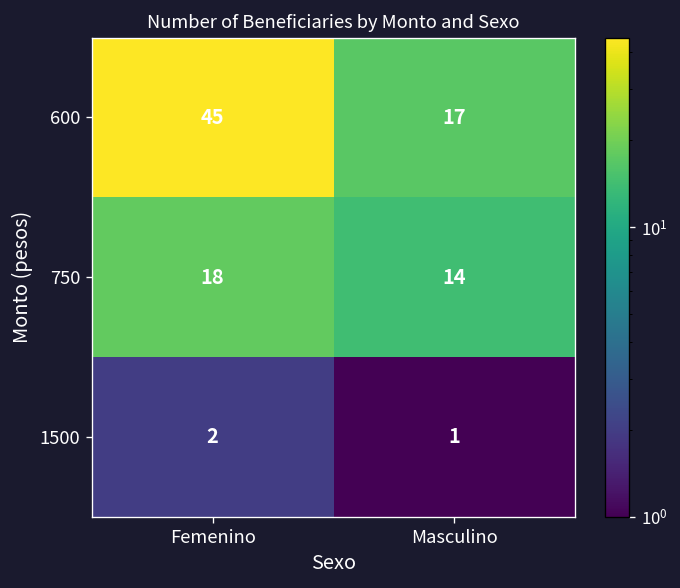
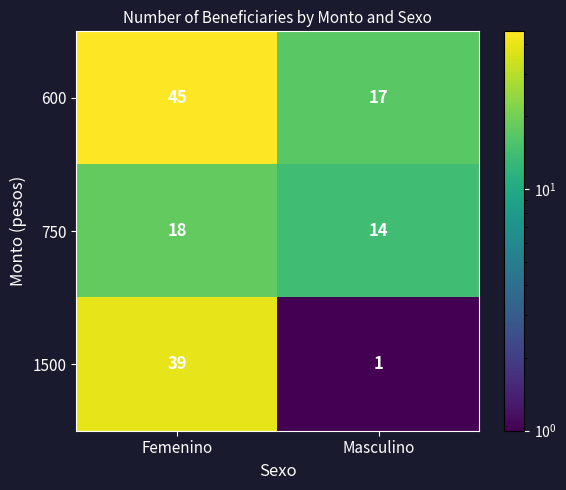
  {
    "600": {
      "Femenino": 45,
      "Masculino": 17
    },
    "750": {
      "Femenino": 18,
      "Masculino": 14
    },
    "1500": {
-     "Femenino": 2,
+     "Femenino": 39,
      "Masculino": 1
    }
  }
